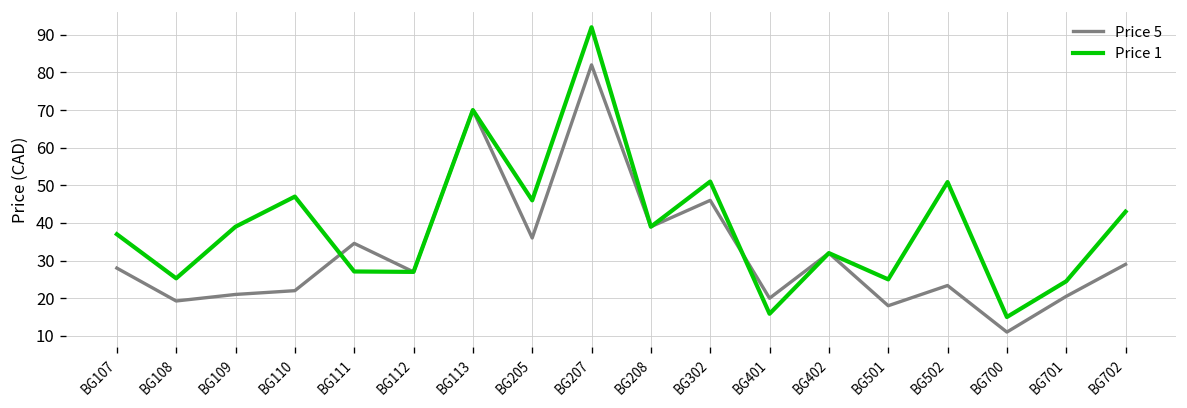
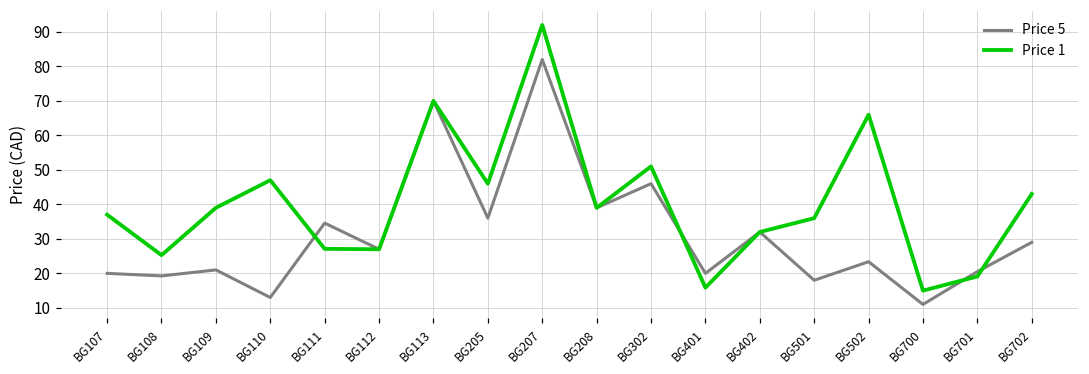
  {
    "Price 5": {
-     "BG107": 28,
+     "BG107": 20,
      "BG108": 19,
      "BG109": 21,
-     "BG110": 22,
+     "BG110": 13,
      "BG111": 35,
      "BG205": 36,
      "BG207": 82,
      "BG302": 46,
      "BG401": 20,
      "BG501": 18,
      "BG502": 23,
      "BG700": 11,
      "BG701": 21,
      "BG702": 29
    },
    "Price 1": {
      "BG107": 37,
      "BG108": 25,
      "BG109": 39,
      "BG110": 47,
      "BG111": 27,
      "BG205": 46,
      "BG207": 92,
      "BG302": 51,
      "BG401": 16,
-     "BG501": 25,
-     "BG502": 51,
+     "BG501": 36,
+     "BG502": 66,
      "BG700": 15,
-     "BG701": 25,
+     "BG701": 19,
      "BG702": 43
    }
  }
